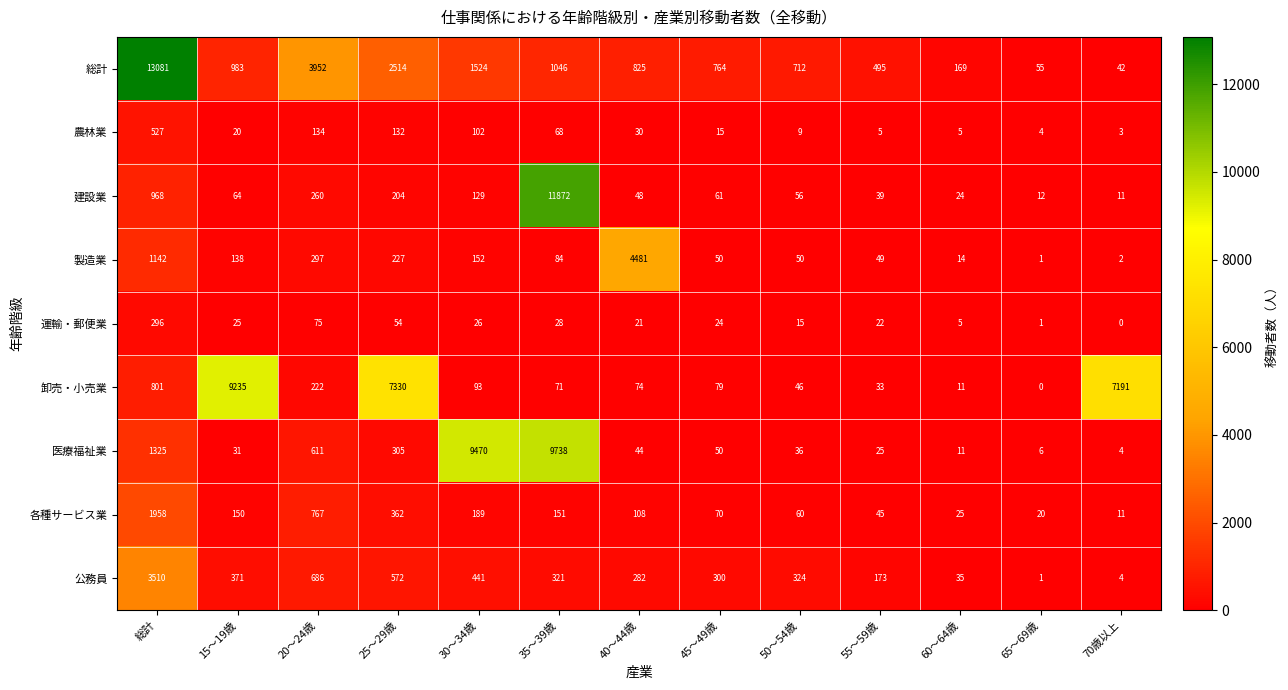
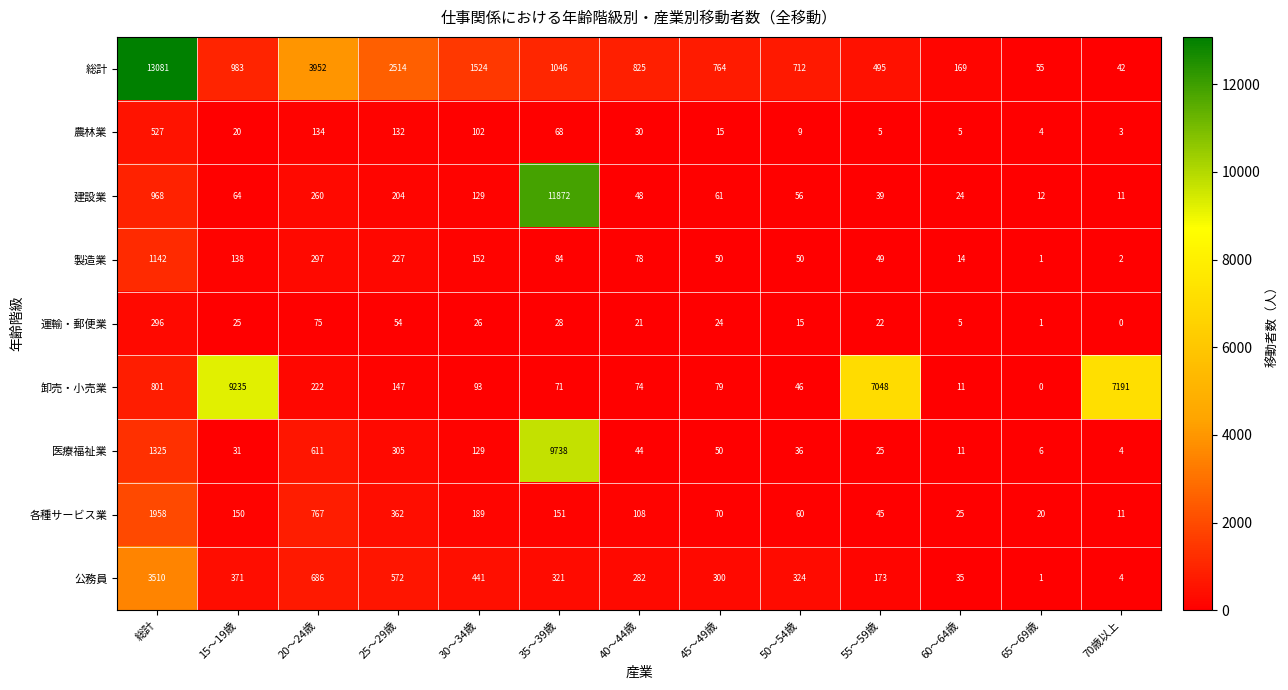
  {
    "総計": {
      "総計": 13081,
      "15～19歳": 983,
      "20～24歳": 3952,
      "25～29歳": 2514,
      "30～34歳": 1524,
      "35～39歳": 1046,
      "40～44歳": 825,
      "45～49歳": 764,
      "50～54歳": 712,
      "55～59歳": 495,
      "60～64歳": 169,
      "65～69歳": 55,
      "70歳以上": 42
    },
    "農林業": {
      "総計": 527,
      "15～19歳": 20,
      "20～24歳": 134,
      "25～29歳": 132,
      "30～34歳": 102,
      "35～39歳": 68,
      "40～44歳": 30,
      "45～49歳": 15,
      "50～54歳": 9,
      "55～59歳": 5,
      "60～64歳": 5,
      "65～69歳": 4,
      "70歳以上": 3
    },
    "建設業": {
      "総計": 968,
      "15～19歳": 64,
      "20～24歳": 260,
      "25～29歳": 204,
      "30～34歳": 129,
      "35～39歳": 11872,
      "40～44歳": 48,
      "45～49歳": 61,
      "50～54歳": 56,
      "55～59歳": 39,
      "60～64歳": 24,
      "65～69歳": 12,
      "70歳以上": 11
    },
    "製造業": {
      "総計": 1142,
      "15～19歳": 138,
      "20～24歳": 297,
      "25～29歳": 227,
      "30～34歳": 152,
      "35～39歳": 84,
-     "40～44歳": 4481,
+     "40～44歳": 78,
      "45～49歳": 50,
      "50～54歳": 50,
      "55～59歳": 49,
      "60～64歳": 14,
      "65～69歳": 1,
      "70歳以上": 2
    },
    "運輸・郵便業": {
      "総計": 296,
      "15～19歳": 25,
      "20～24歳": 75,
      "25～29歳": 54,
      "30～34歳": 26,
      "35～39歳": 28,
      "40～44歳": 21,
      "45～49歳": 24,
      "50～54歳": 15,
      "55～59歳": 22,
      "60～64歳": 5,
      "65～69歳": 1,
      "70歳以上": 0
    },
    "卸売・小売業": {
      "総計": 801,
      "15～19歳": 9235,
      "20～24歳": 222,
-     "25～29歳": 7330,
+     "25～29歳": 147,
      "30～34歳": 93,
      "35～39歳": 71,
      "40～44歳": 74,
      "45～49歳": 79,
      "50～54歳": 46,
-     "55～59歳": 33,
+     "55～59歳": 7048,
      "60～64歳": 11,
      "65～69歳": 0,
      "70歳以上": 7191
    },
    "医療福祉業": {
      "総計": 1325,
      "15～19歳": 31,
      "20～24歳": 611,
      "25～29歳": 305,
-     "30～34歳": 9470,
+     "30～34歳": 129,
      "35～39歳": 9738,
      "40～44歳": 44,
      "45～49歳": 50,
      "50～54歳": 36,
      "55～59歳": 25,
      "60～64歳": 11,
      "65～69歳": 6,
      "70歳以上": 4
    },
    "各種サービス業": {
      "総計": 1958,
      "15～19歳": 150,
      "20～24歳": 767,
      "25～29歳": 362,
      "30～34歳": 189,
      "35～39歳": 151,
      "40～44歳": 108,
      "45～49歳": 70,
      "50～54歳": 60,
      "55～59歳": 45,
      "60～64歳": 25,
      "65～69歳": 20,
      "70歳以上": 11
    },
    "公務員": {
      "総計": 3510,
      "15～19歳": 371,
      "20～24歳": 686,
      "25～29歳": 572,
      "30～34歳": 441,
      "35～39歳": 321,
      "40～44歳": 282,
      "45～49歳": 300,
      "50～54歳": 324,
      "55～59歳": 173,
      "60～64歳": 35,
      "65～69歳": 1,
      "70歳以上": 4
    }
  }
